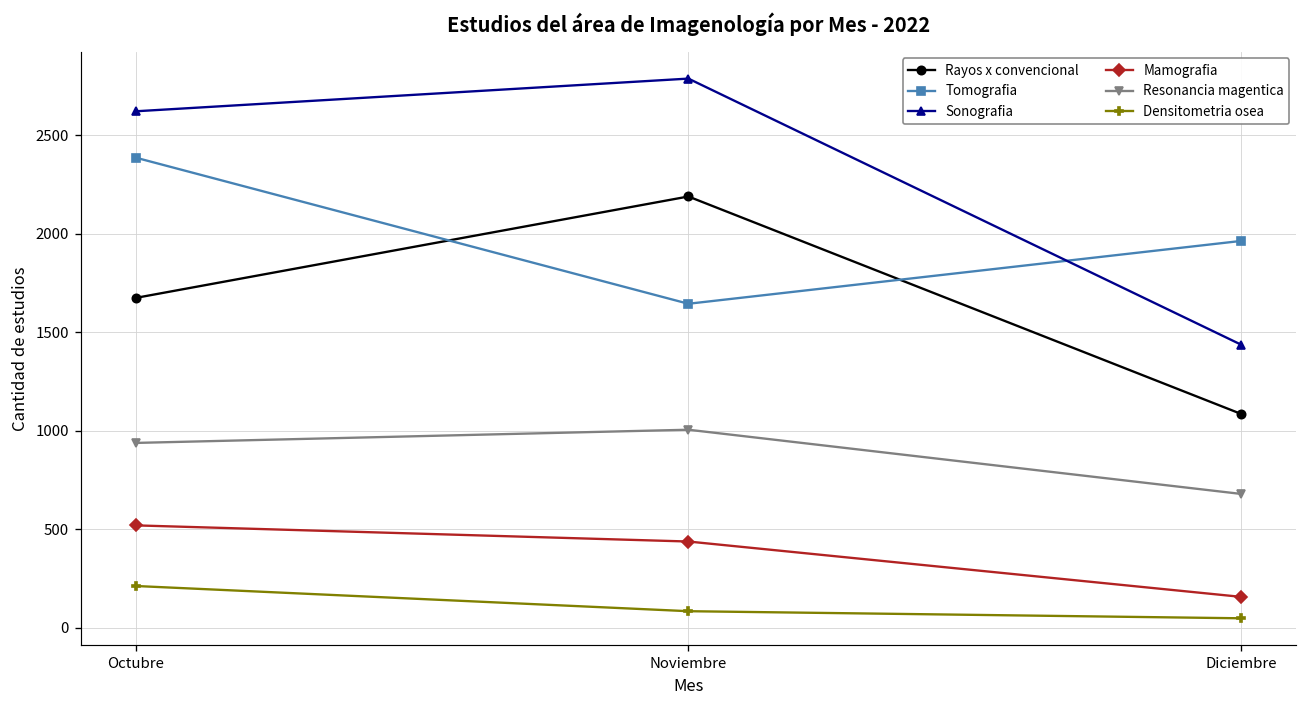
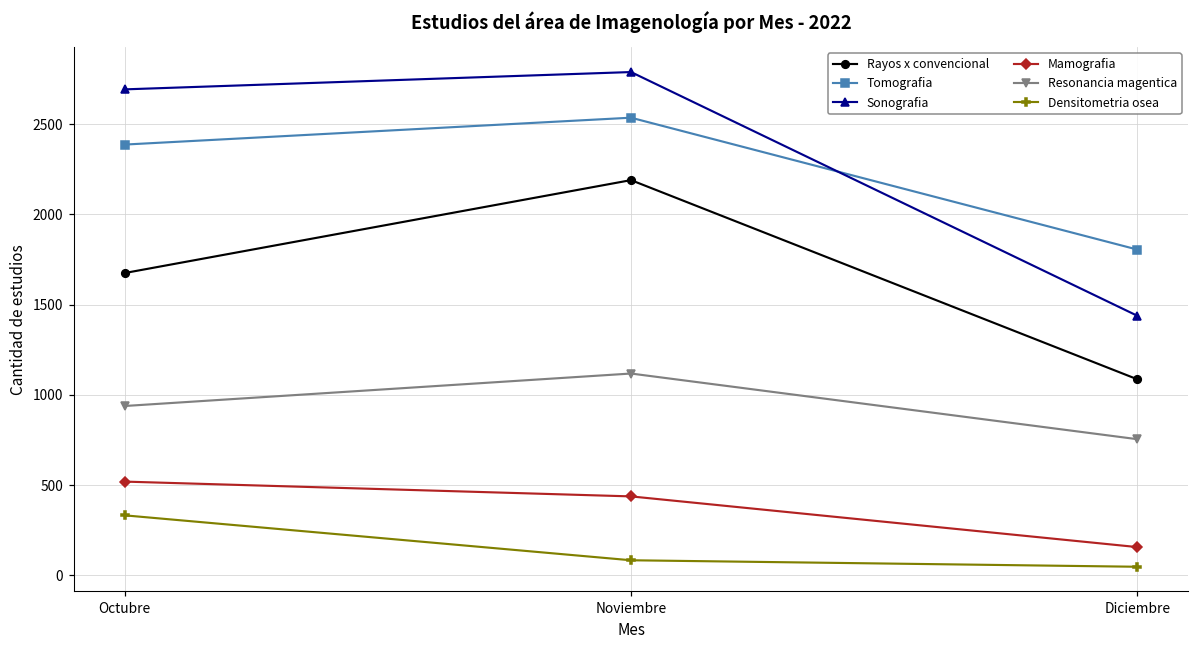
  {
    "Rayos x convencional": {
      "Octubre": 1680,
      "Noviembre": 2190,
      "Diciembre": 1090
    },
    "Tomografia": {
      "Octubre": 2390,
-     "Noviembre": 1650,
-     "Diciembre": 1960
+     "Noviembre": 2540,
+     "Diciembre": 1810
    },
    "Sonografia": {
-     "Octubre": 2620,
+     "Octubre": 2690,
      "Noviembre": 2790,
      "Diciembre": 1440
    },
    "Mamografia": {
      "Octubre": 520,
      "Noviembre": 440,
      "Diciembre": 160
    },
    "Resonancia magentica": {
      "Octubre": 940,
-     "Noviembre": 1010,
-     "Diciembre": 680
+     "Noviembre": 1120,
+     "Diciembre": 750
    },
    "Densitometria osea": {
-     "Octubre": 210,
+     "Octubre": 330,
      "Noviembre": 80,
      "Diciembre": 50
    }
  }
